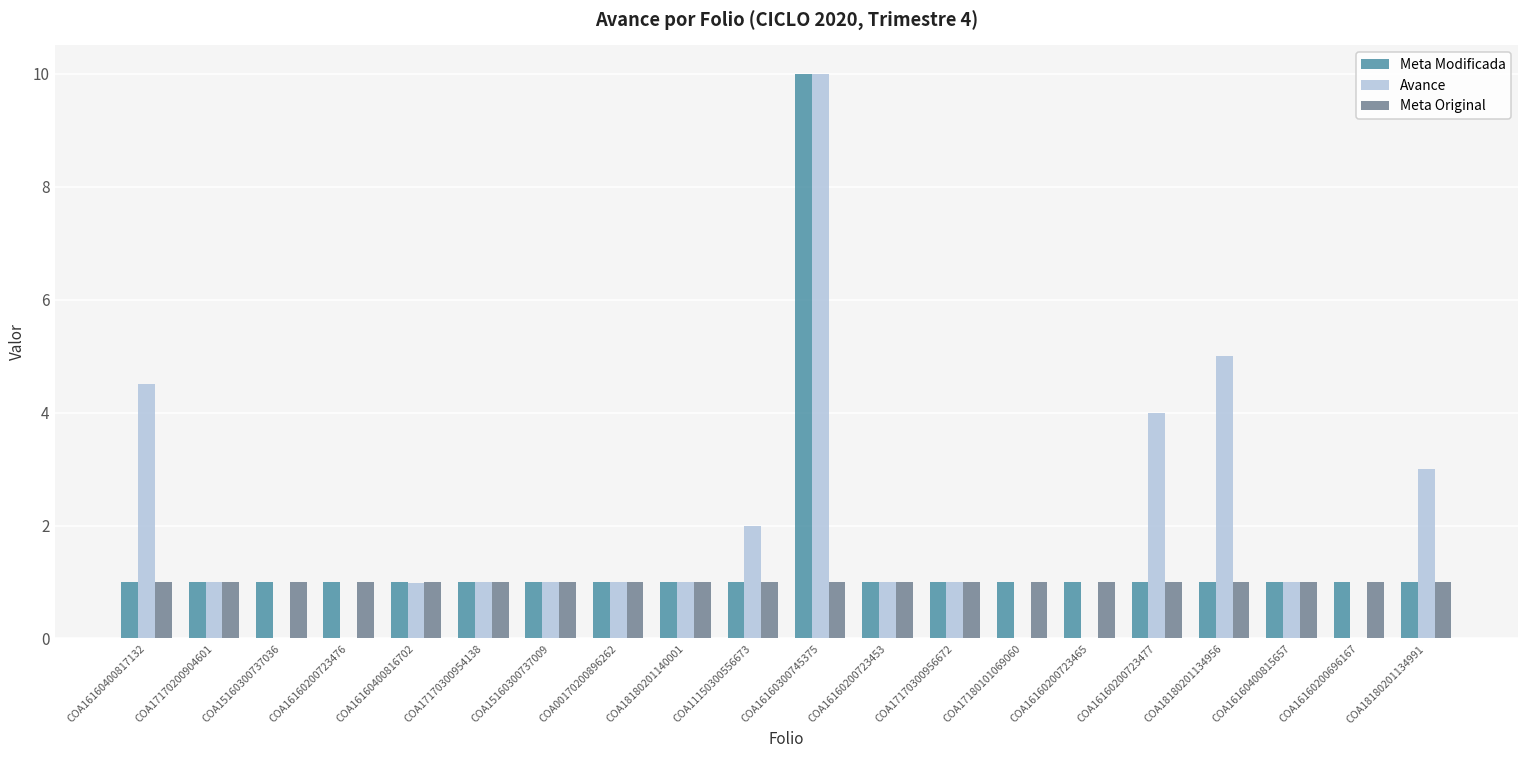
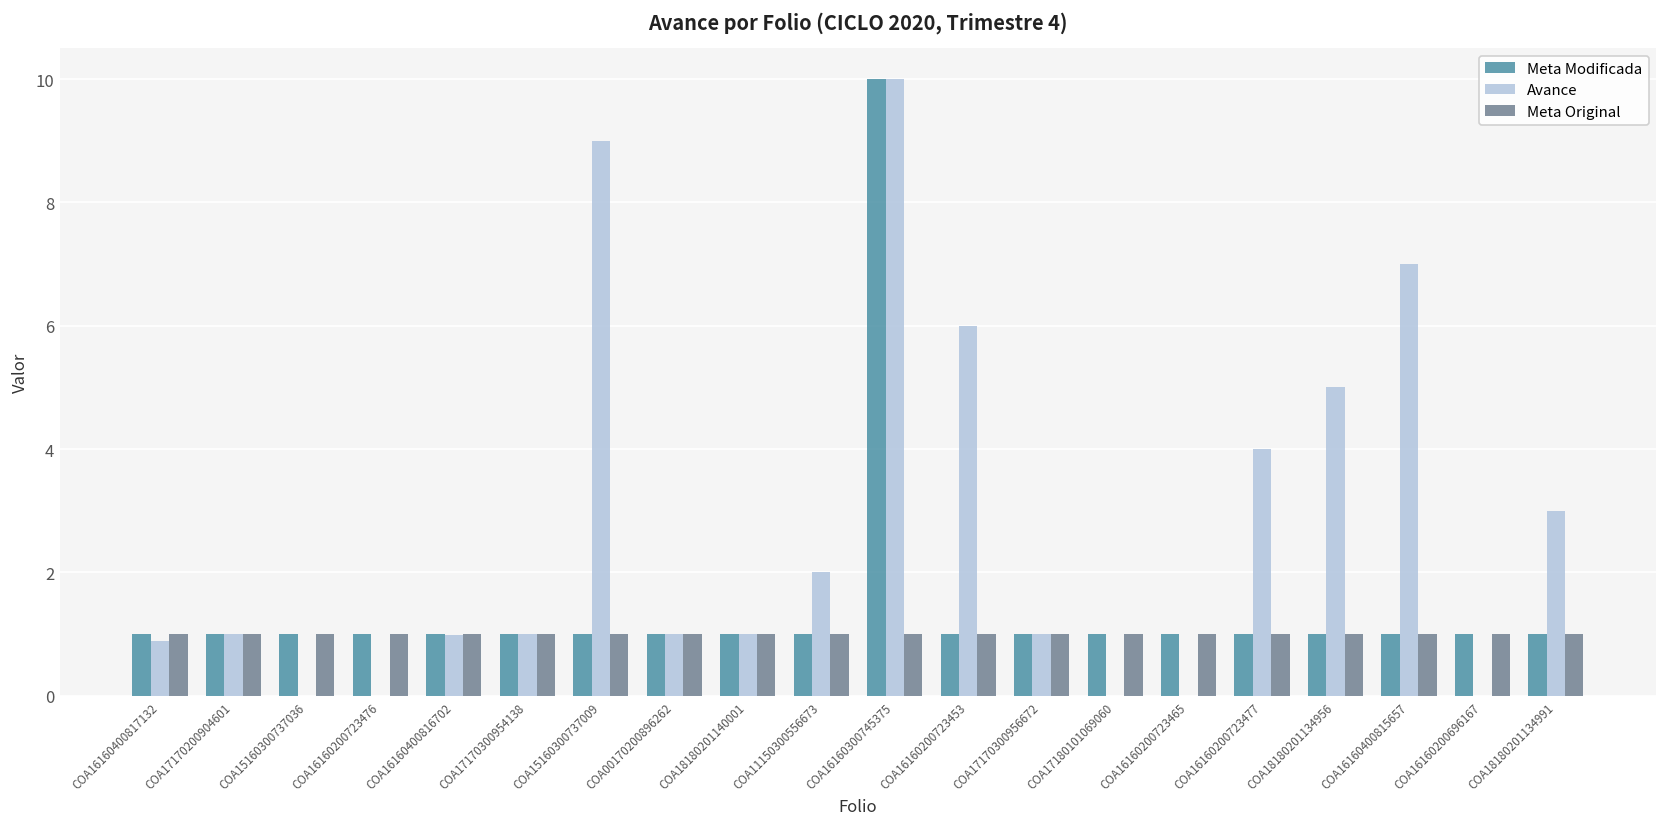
  {
    "Avance": {
-     "COA16160400817132": 4.5,
+     "COA16160400817132": 0.9,
      "COA17170200904601": 1.0,
      "COA15160300737036": 0.0,
      "COA16160200723476": 0.0,
      "COA16160400816702": 1.0,
      "COA17170300954138": 1.0,
-     "COA15160300737009": 1,
+     "COA15160300737009": 9,
      "COA00170200896262": 1.0,
      "COA18180201140001": 1.0,
      "COA11150300556673": 2.0,
      "COA16160300745375": 10.0,
-     "COA16160200723453": 1,
+     "COA16160200723453": 6,
      "COA17170300956672": 1.0,
      "COA17180101069060": 0.0,
      "COA16160200723465": 0.0,
      "COA16160200723477": 4.0,
      "COA18180201134956": 5.0,
-     "COA16160400815657": 1,
+     "COA16160400815657": 7,
      "COA16160200696167": 0.0,
      "COA18180201134991": 3.0
    }
  }
